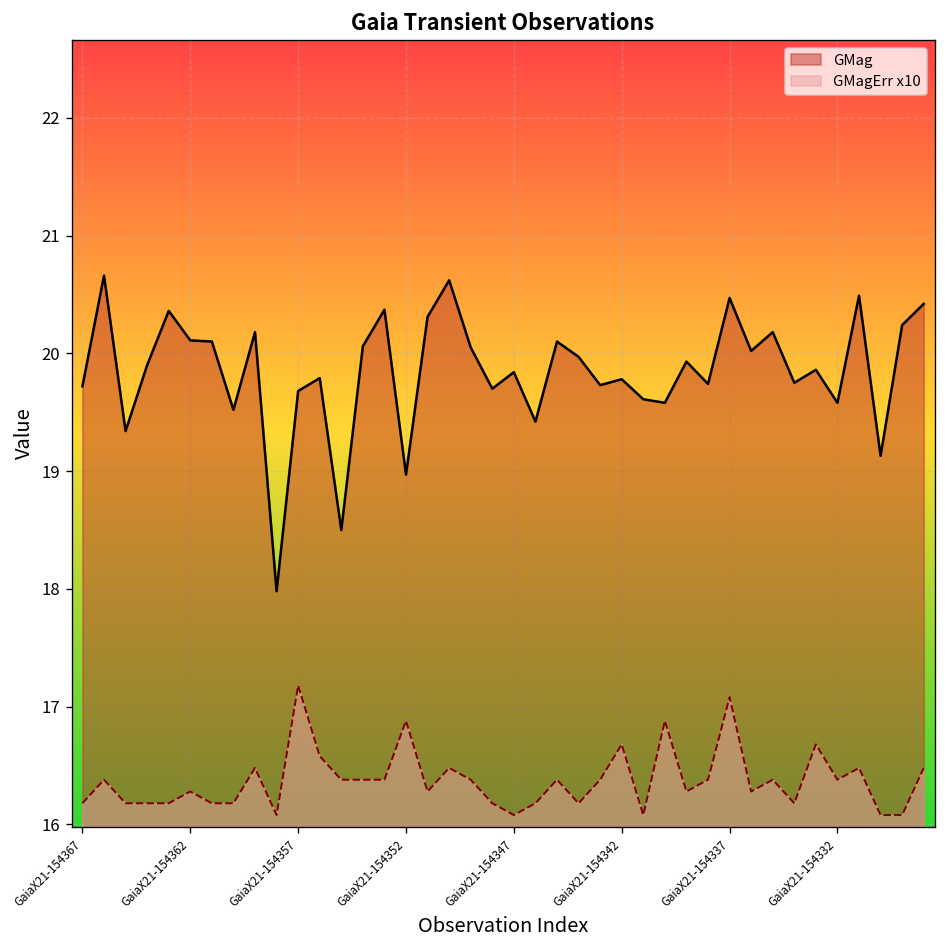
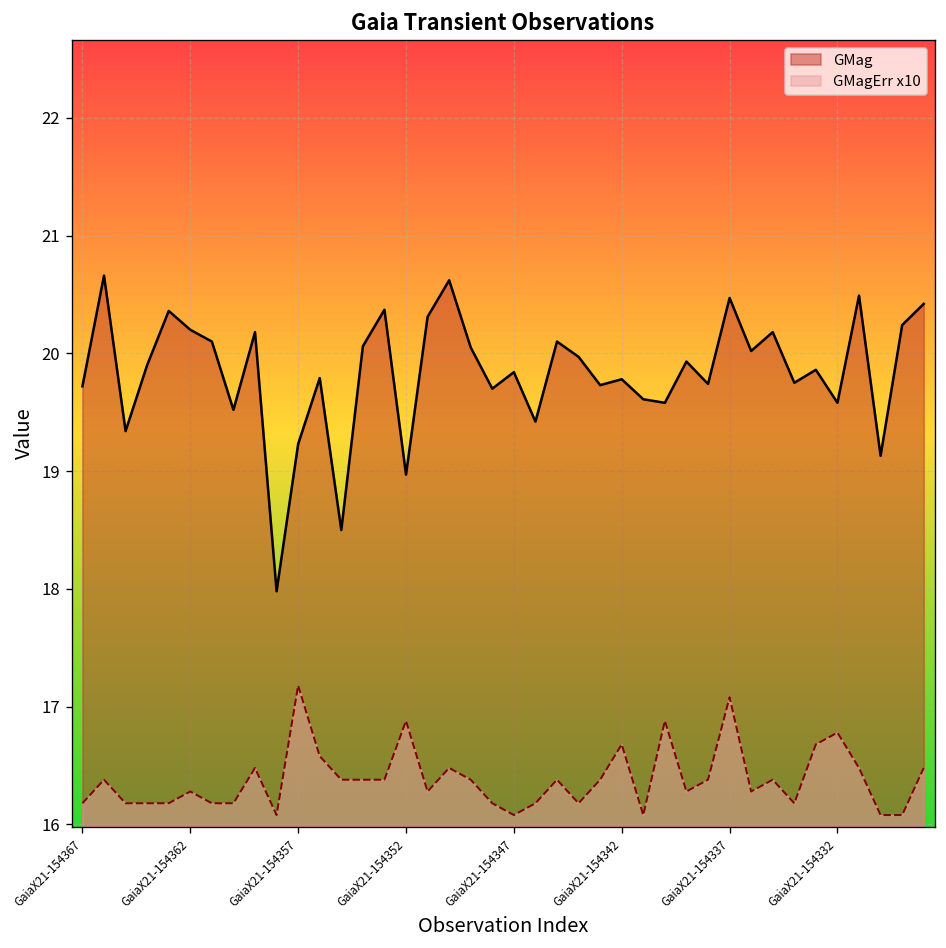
  {
    "GMag": {
      "GaiaX21-154367": 19.7,
-     "GaiaX21-154362": 20.1,
-     "GaiaX21-154357": 19.7,
+     "GaiaX21-154362": 20.2,
+     "GaiaX21-154357": 19.2,
      "GaiaX21-154352": 19.0,
      "GaiaX21-154347": 19.8,
      "GaiaX21-154342": 19.8,
      "GaiaX21-154337": 20.5,
      "GaiaX21-154332": 19.6
    },
    "GMagErr x10": {
      "GaiaX21-154367": 16.2,
      "GaiaX21-154362": 16.3,
      "GaiaX21-154357": 17.2,
      "GaiaX21-154352": 16.9,
      "GaiaX21-154347": 16.1,
      "GaiaX21-154342": 16.7,
      "GaiaX21-154337": 17.1,
-     "GaiaX21-154332": 16.4
+     "GaiaX21-154332": 16.8
    }
  }
